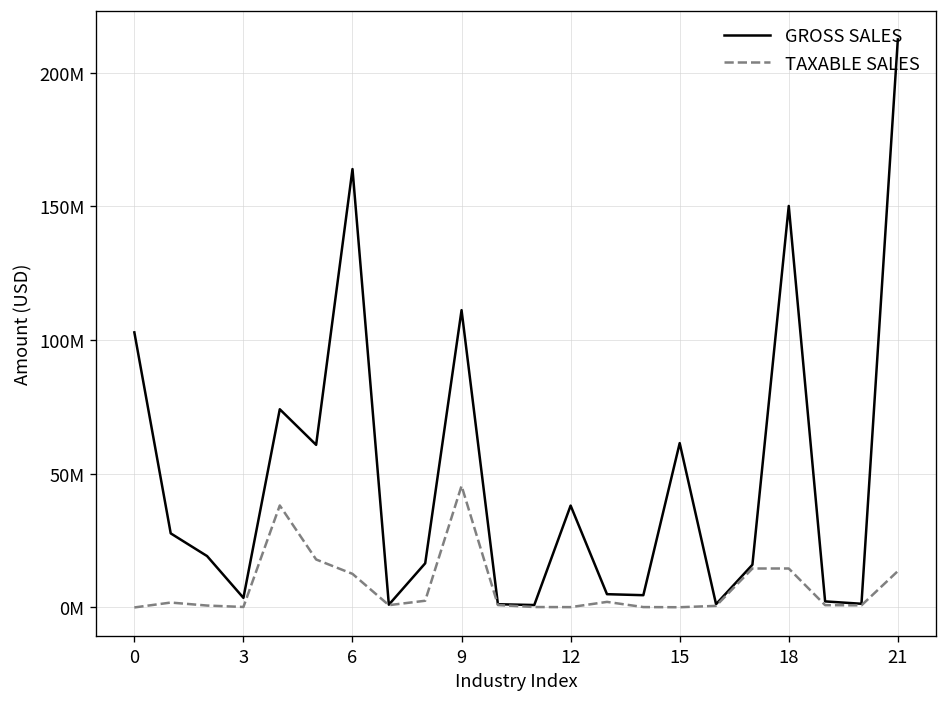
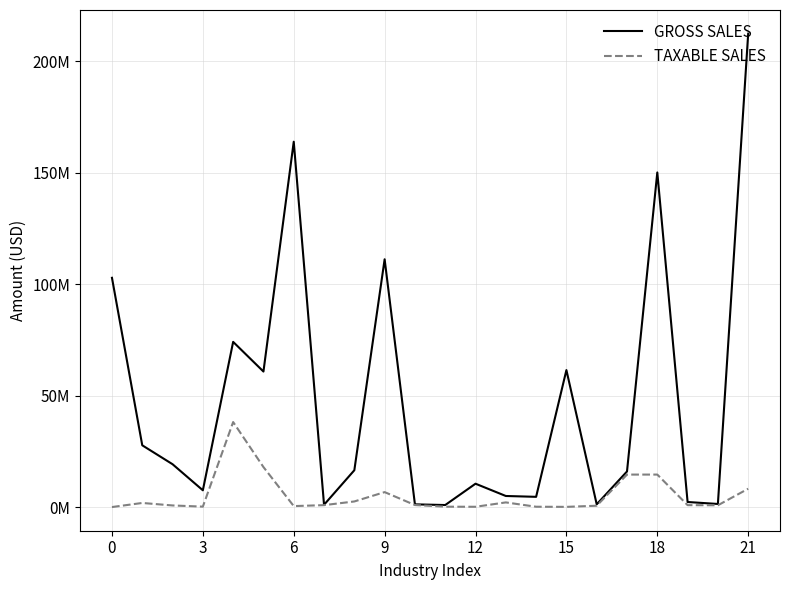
  {
    "GROSS SALES": {
      "0": 103000000,
-     "3": 4000000,
+     "3": 8000000,
      "6": 164000000,
      "9": 111000000,
-     "12": 38000000,
+     "12": 10000000,
      "15": 61000000,
      "18": 150000000,
      "21": 212000000
    },
    "TAXABLE SALES": {
      "0": 0,
      "3": 0,
-     "6": 13000000,
-     "9": 45000000,
+     "6": 0,
+     "9": 7000000,
      "12": 0,
      "15": 0,
      "18": 15000000,
-     "21": 14000000
+     "21": 8000000
    }
  }
